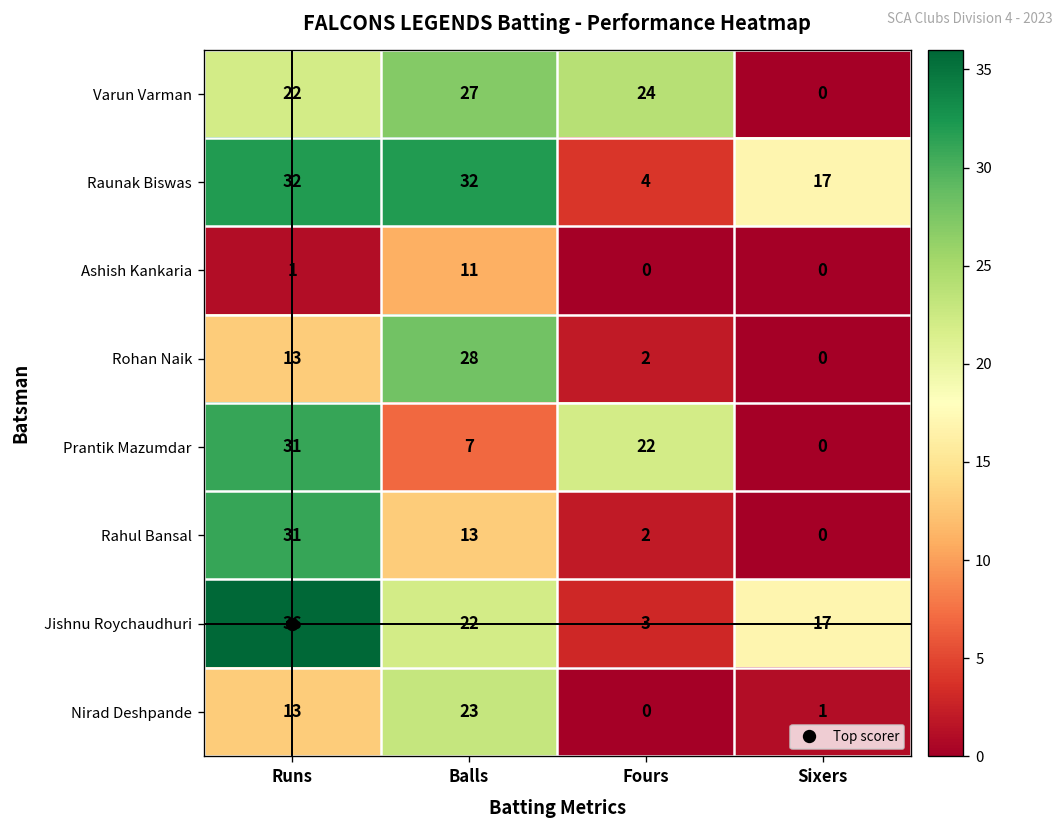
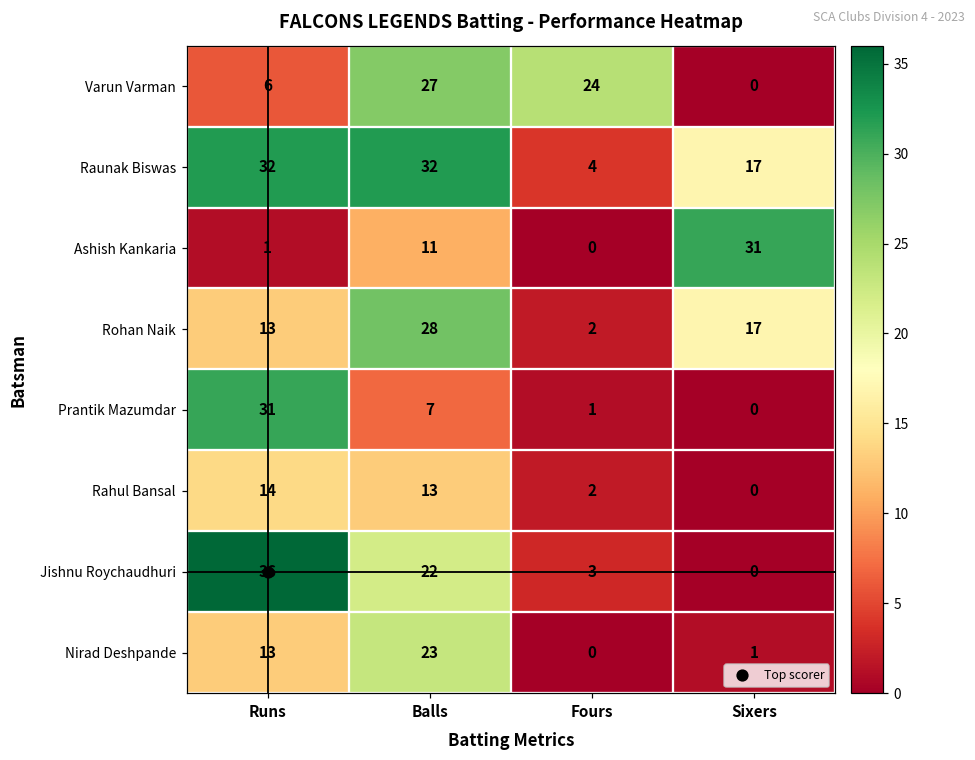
  {
    "Varun Varman": {
-     "Runs": 22,
+     "Runs": 6,
      "Balls": 27,
      "Fours": 24,
      "Sixers": 0
    },
    "Raunak Biswas": {
      "Runs": 32,
      "Balls": 32,
      "Fours": 4,
      "Sixers": 17
    },
    "Ashish Kankaria": {
      "Runs": 1,
      "Balls": 11,
      "Fours": 0,
-     "Sixers": 0
+     "Sixers": 31
    },
    "Rohan Naik": {
      "Runs": 13,
      "Balls": 28,
      "Fours": 2,
-     "Sixers": 0
+     "Sixers": 17
    },
    "Prantik Mazumdar": {
      "Runs": 31,
      "Balls": 7,
-     "Fours": 22,
+     "Fours": 1,
      "Sixers": 0
    },
    "Rahul Bansal": {
-     "Runs": 31,
+     "Runs": 14,
      "Balls": 13,
      "Fours": 2,
      "Sixers": 0
    },
    "Jishnu Roychaudhuri": {
      "Balls": 22,
      "Fours": 3,
-     "Sixers": 17
+     "Sixers": 0
    },
    "Nirad Deshpande": {
      "Runs": 13,
      "Balls": 23,
      "Fours": 0,
      "Sixers": 1
    }
  }
